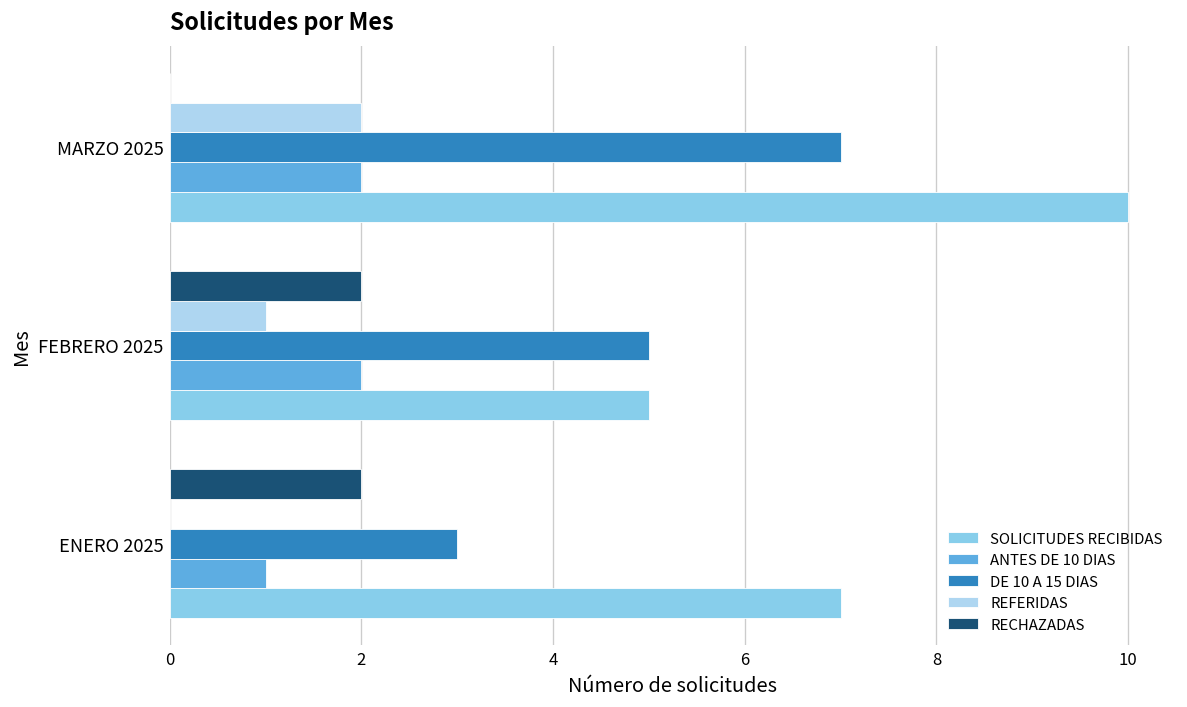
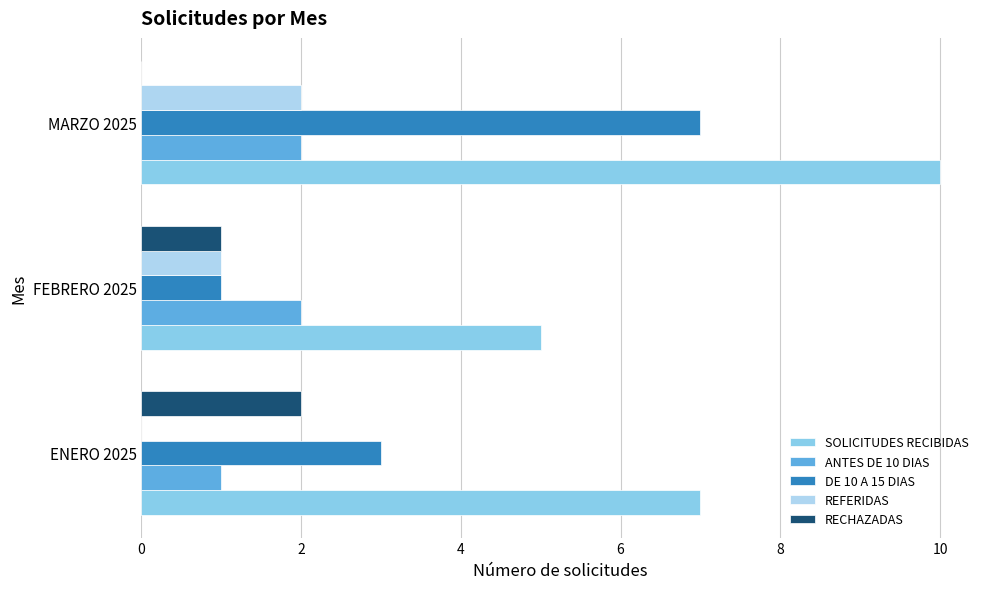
  {
    "DE 10 A 15 DIAS": {
      "MARZO 2025": 7,
-     "FEBRERO 2025": 5,
+     "FEBRERO 2025": 1,
      "ENERO 2025": 3
    },
    "RECHAZADAS": {
      "MARZO 2025": 0,
-     "FEBRERO 2025": 2,
+     "FEBRERO 2025": 1,
      "ENERO 2025": 2
    }
  }
